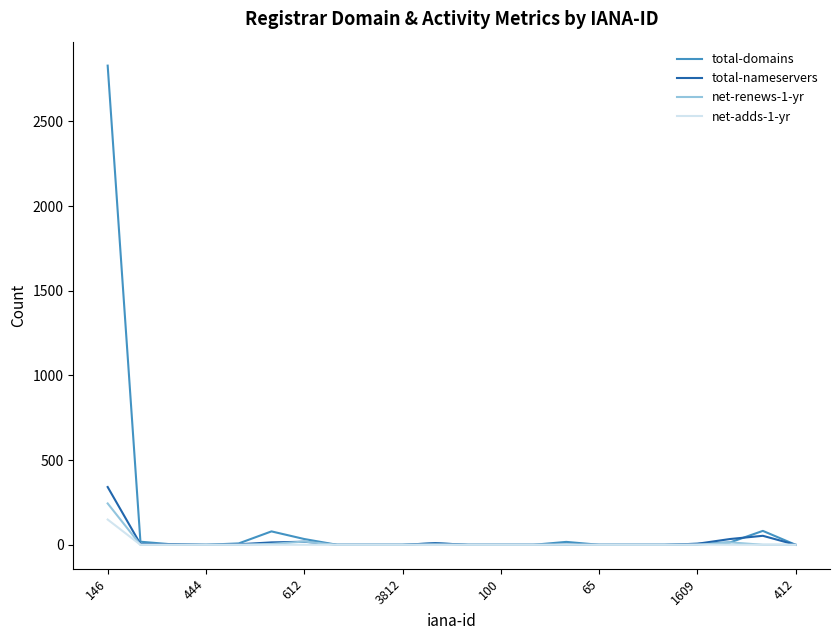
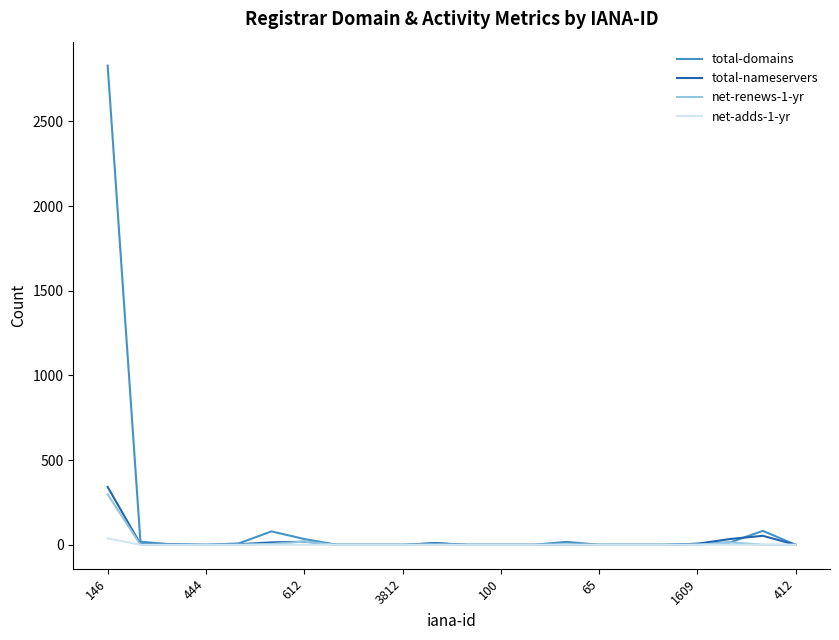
  {
    "total-domains": {
      "146": 2830,
      "612": 30
    },
    "total-nameservers": {
      "146": 340
    },
    "net-renews-1-yr": {
-     "146": 240
+     "146": 300
    },
    "net-adds-1-yr": {
-     "146": 150,
+     "146": 40,
      "612": 0
    }
  }
